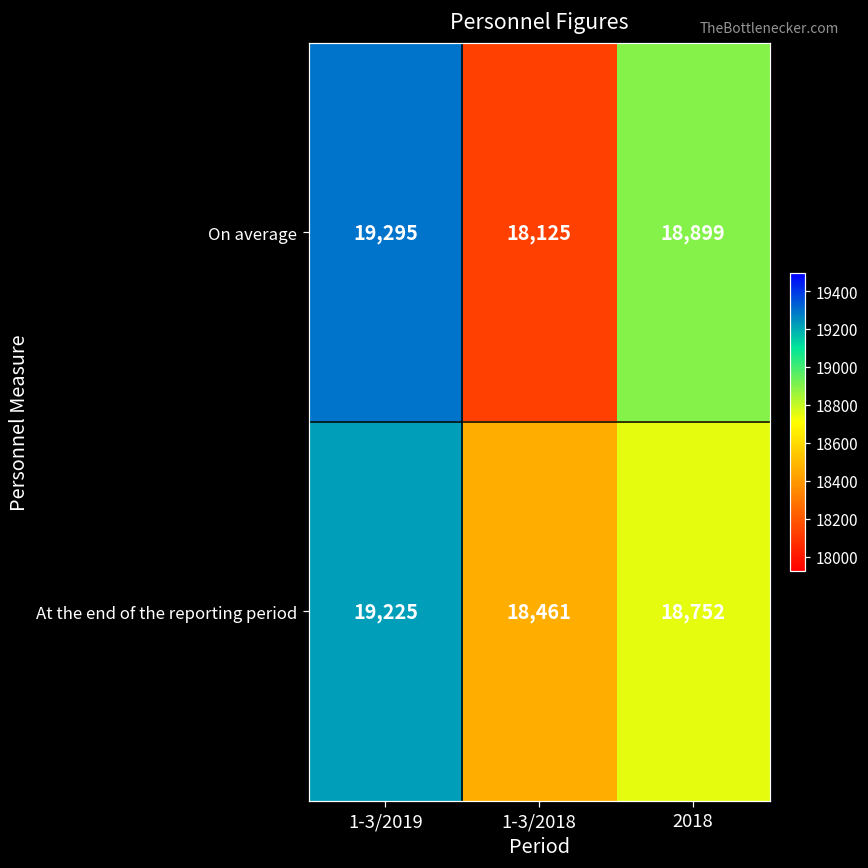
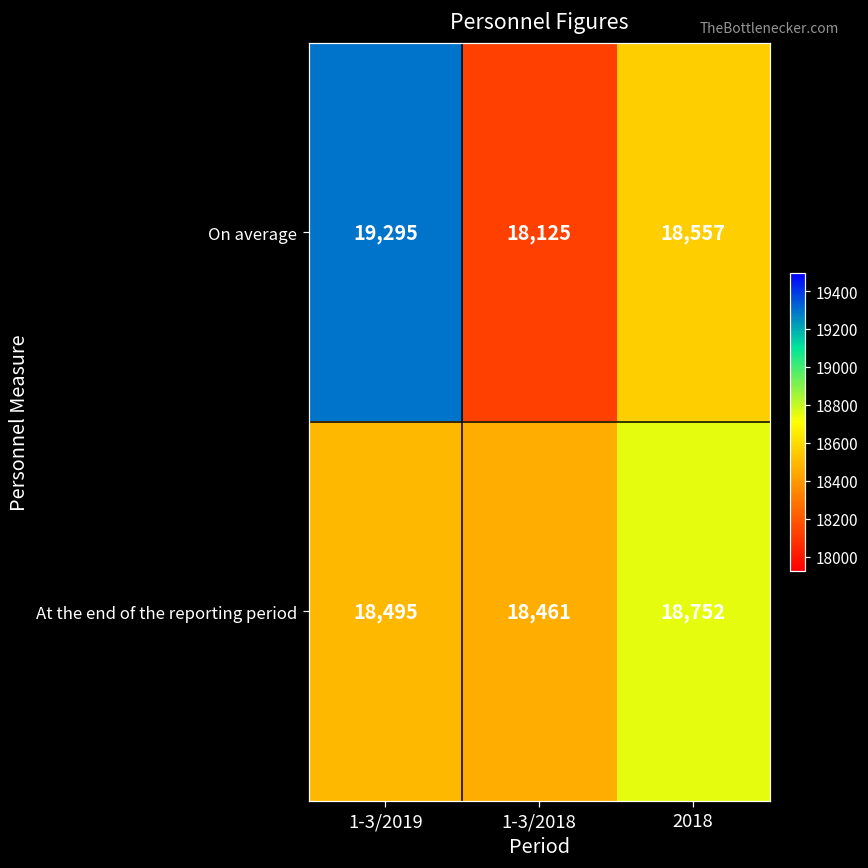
  {
    "On average": {
      "1-3/2019": "19,295",
      "1-3/2018": "18,125",
-     "2018": "18,899"
+     "2018": "18,557"
    },
    "At the end of the reporting period": {
-     "1-3/2019": "19,225",
+     "1-3/2019": "18,495",
      "1-3/2018": "18,461",
      "2018": "18,752"
    }
  }
